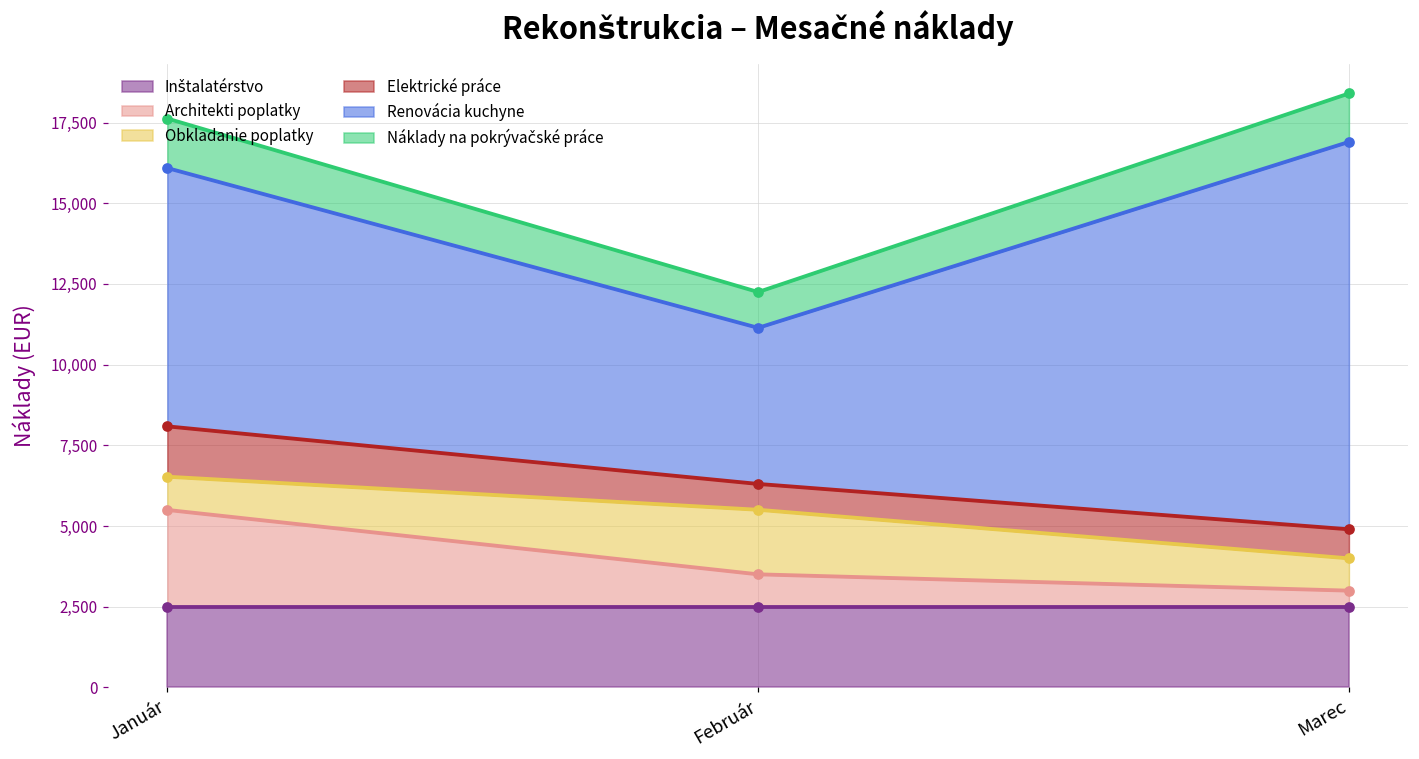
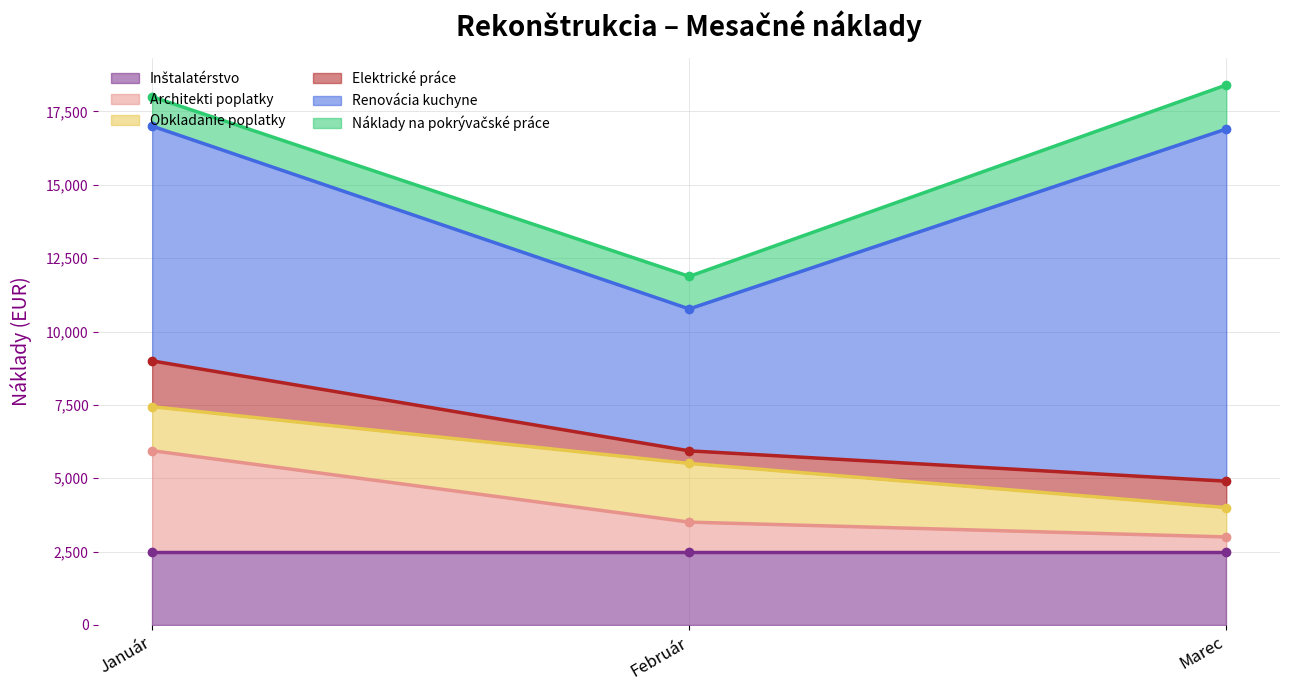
  {
    "Inštalatérstvo": {
      "Január": "2,500",
      "Február": "2,500",
      "Marec": "2,500"
    },
    "Architekti poplatky": {
-     "Január": "3,000",
+     "Január": "3,400",
      "Február": "1,000",
      "Marec": "500"
    },
    "Obkladanie poplatky": {
-     "Január": "1,000",
+     "Január": "1,500",
      "Február": "2,000",
      "Marec": "1,000"
    },
    "Elektrické práce": {
      "Január": "1,600",
-     "Február": "800",
+     "Február": "400",
      "Marec": "900"
    },
    "Renovácia kuchyne": {
      "Január": "8,000",
      "Február": "4,800",
      "Marec": "12,000"
    },
    "Náklady na pokrývačské práce": {
-     "Január": "1,500",
+     "Január": "1,000",
      "Február": "1,100",
      "Marec": "1,500"
    }
  }
